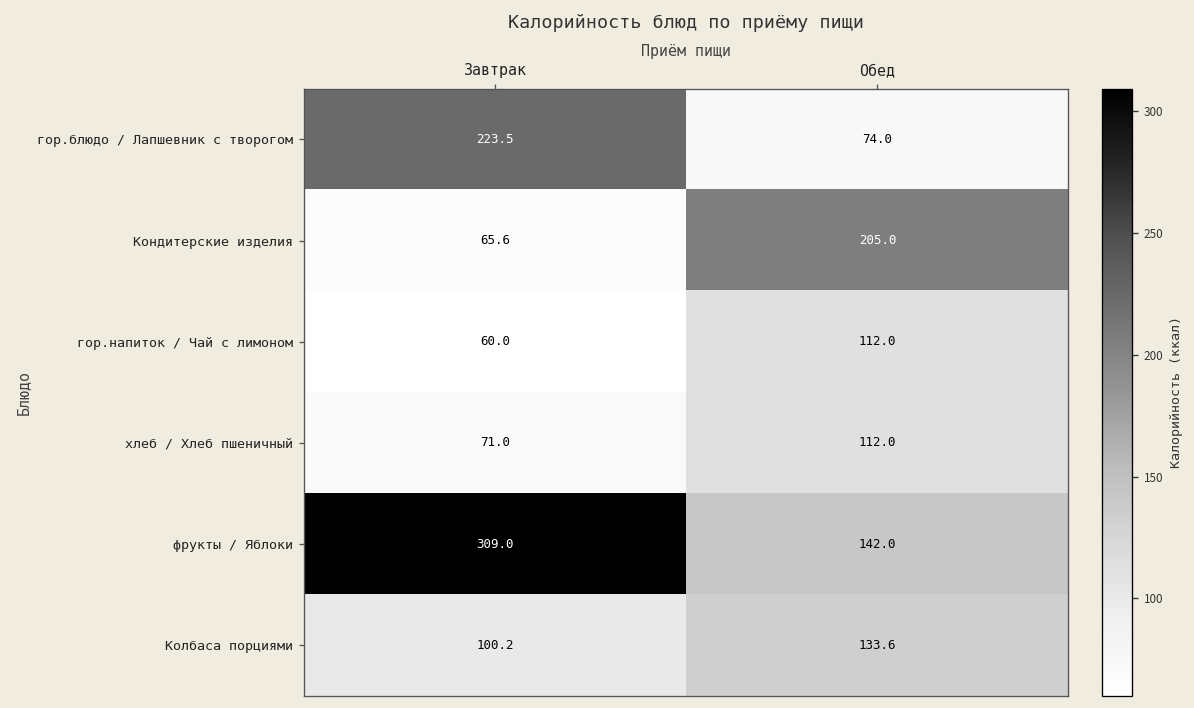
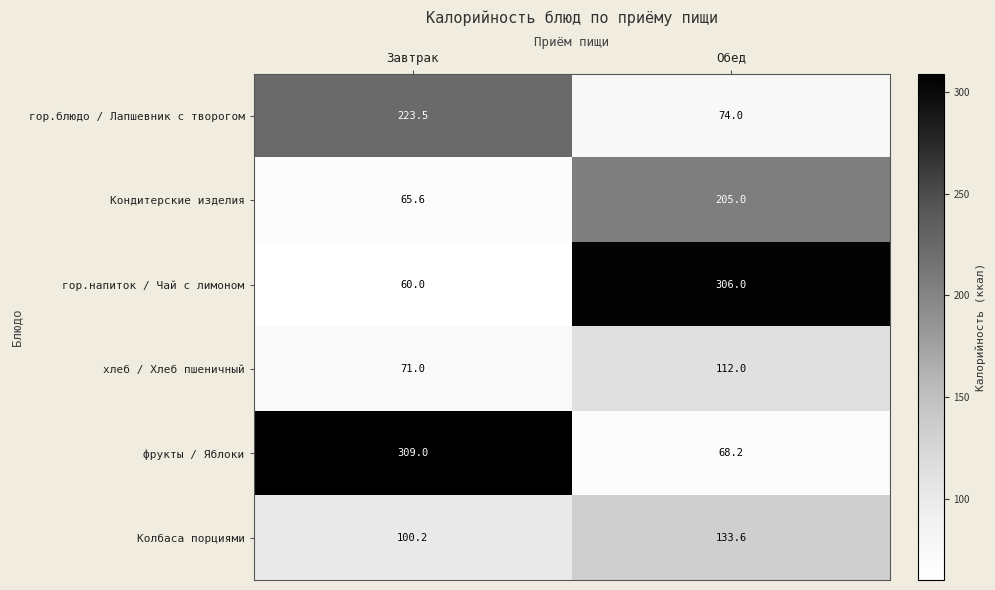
  {
    "гор.блюдо / Лапшевник с творогом": {
      "Завтрак": 223.5,
      "Обед": 74.0
    },
    "Кондитерские изделия": {
      "Завтрак": 65.6,
      "Обед": 205.0
    },
    "гор.напиток / Чай с лимоном": {
      "Завтрак": 60.0,
-     "Обед": 112.0
+     "Обед": 306.0
    },
    "хлеб / Хлеб пшеничный": {
      "Завтрак": 71.0,
      "Обед": 112.0
    },
    "фрукты / Яблоки": {
      "Завтрак": 309.0,
-     "Обед": 142.0
+     "Обед": 68.2
    },
    "Колбаса порциями": {
      "Завтрак": 100.2,
      "Обед": 133.6
    }
  }
